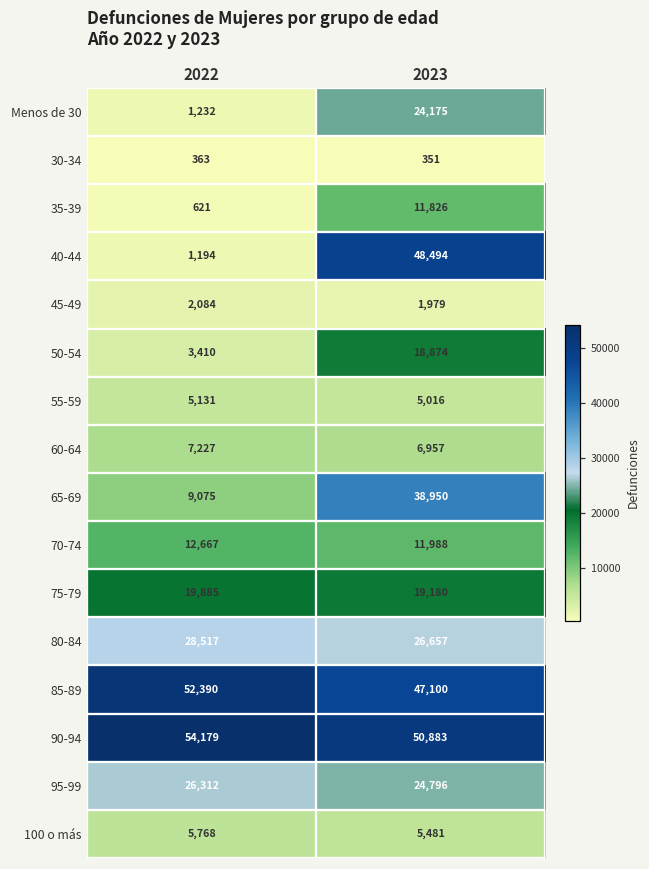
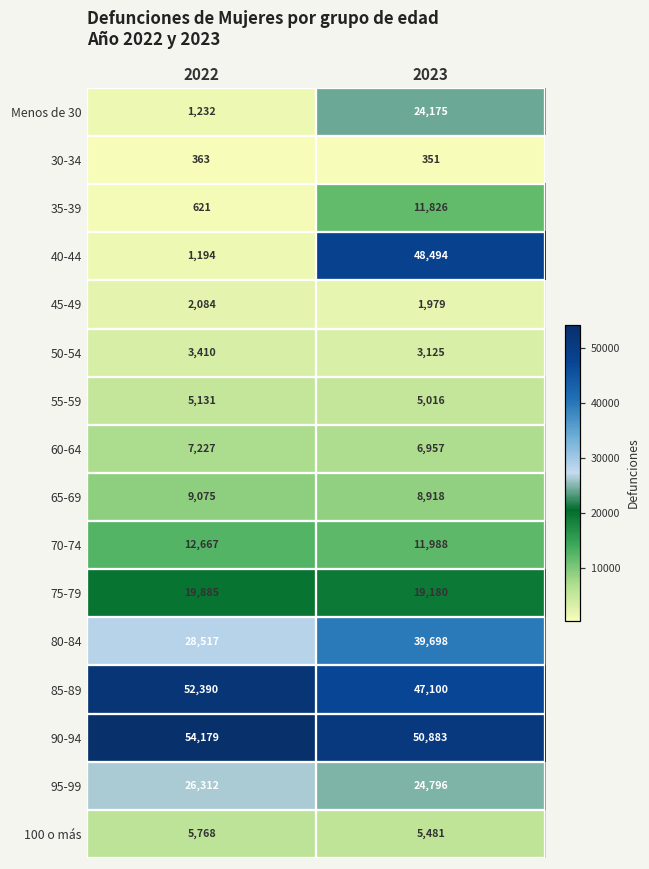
  {
    "Menos de 30": {
      "2022": "1,232",
      "2023": "24,175"
    },
    "30-34": {
      "2022": "363",
      "2023": "351"
    },
    "35-39": {
      "2022": "621",
      "2023": "11,826"
    },
    "40-44": {
      "2022": "1,194",
      "2023": "48,494"
    },
    "45-49": {
      "2022": "2,084",
      "2023": "1,979"
    },
    "50-54": {
      "2022": "3,410",
-     "2023": "18,874"
+     "2023": "3,125"
    },
    "55-59": {
      "2022": "5,131",
      "2023": "5,016"
    },
    "60-64": {
      "2022": "7,227",
      "2023": "6,957"
    },
    "65-69": {
      "2022": "9,075",
-     "2023": "38,950"
+     "2023": "8,918"
    },
    "70-74": {
      "2022": "12,667",
      "2023": "11,988"
    },
    "75-79": {
      "2022": "19,885",
      "2023": "19,180"
    },
    "80-84": {
      "2022": "28,517",
-     "2023": "26,657"
+     "2023": "39,698"
    },
    "85-89": {
      "2022": "52,390",
      "2023": "47,100"
    },
    "90-94": {
      "2022": "54,179",
      "2023": "50,883"
    },
    "95-99": {
      "2022": "26,312",
      "2023": "24,796"
    },
    "100 o más": {
      "2022": "5,768",
      "2023": "5,481"
    }
  }
